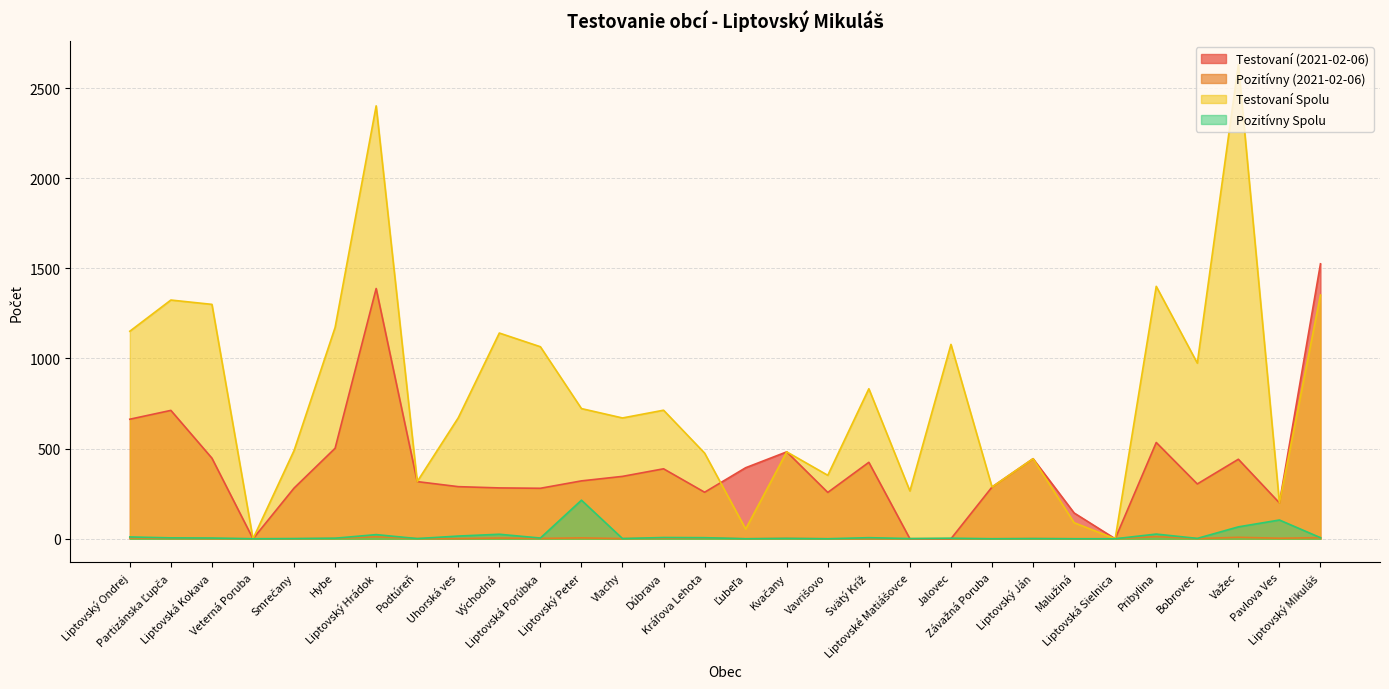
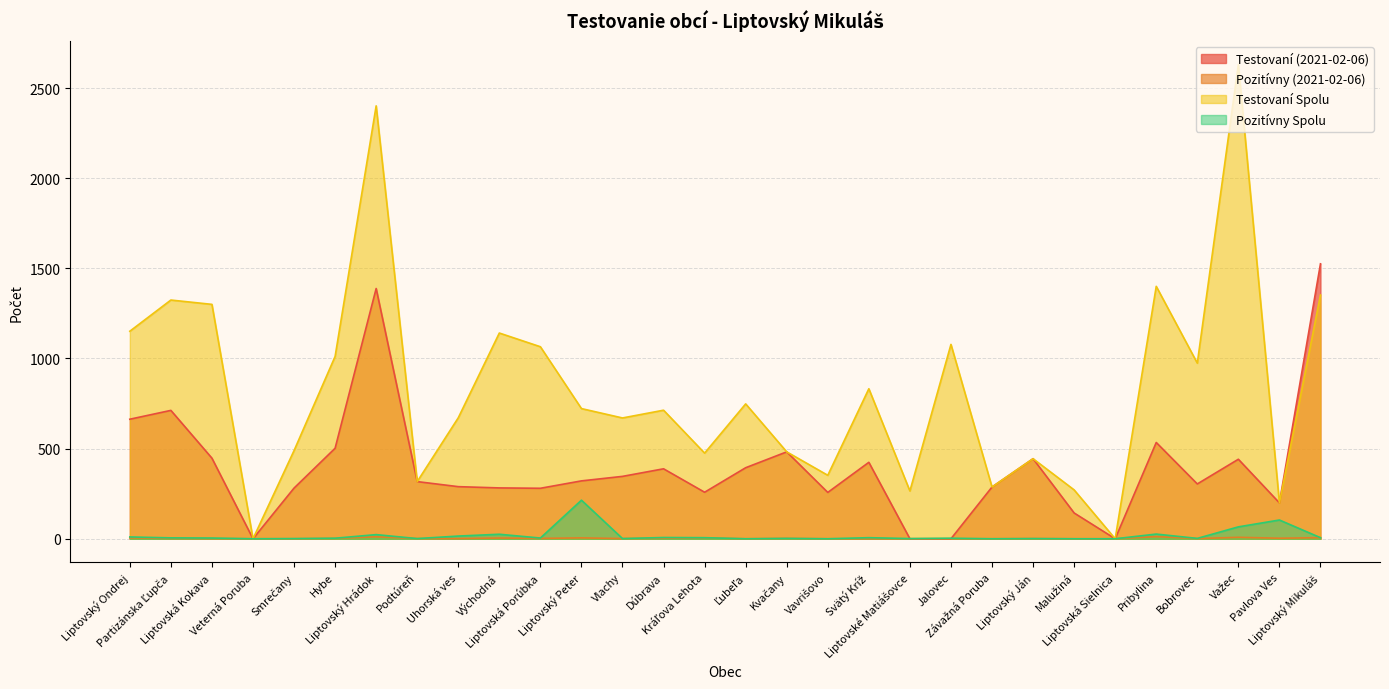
  {
    "Testovaní Spolu": {
      "Liptovský Ondrej": 1150,
      "Partizánska Ľupča": 1320,
      "Liptovská Kokava": 1300,
      "Smrečany": 490,
-     "Hybe": 1170,
+     "Hybe": 1010,
      "Liptovský Hrádok": 2400,
      "Uhorská ves": 670,
      "Východná": 1140,
      "Liptovská Porúbka": 1070,
      "Liptovský Peter": 720,
      "Vlachy": 670,
      "Dúbrava": 710,
      "Kráľova Lehota": 480,
-     "Ľubeľa": 50,
+     "Ľubeľa": 750,
      "Vavrišovo": 350,
      "Svätý Kríž": 830,
      "Liptovské Matiášovce": 270,
      "Jalovec": 1080,
-     "Malužiná": 90,
+     "Malužiná": 270,
      "Pribylina": 1400,
      "Bobrovec": 970,
      "Liptovský Mikuláš": 1350
    },
    "Pozitívny Spolu": {
      "Východná": 30,
      "Liptovský Peter": 210,
      "Važec": 70,
      "Pavlova Ves": 100
    }
  }
